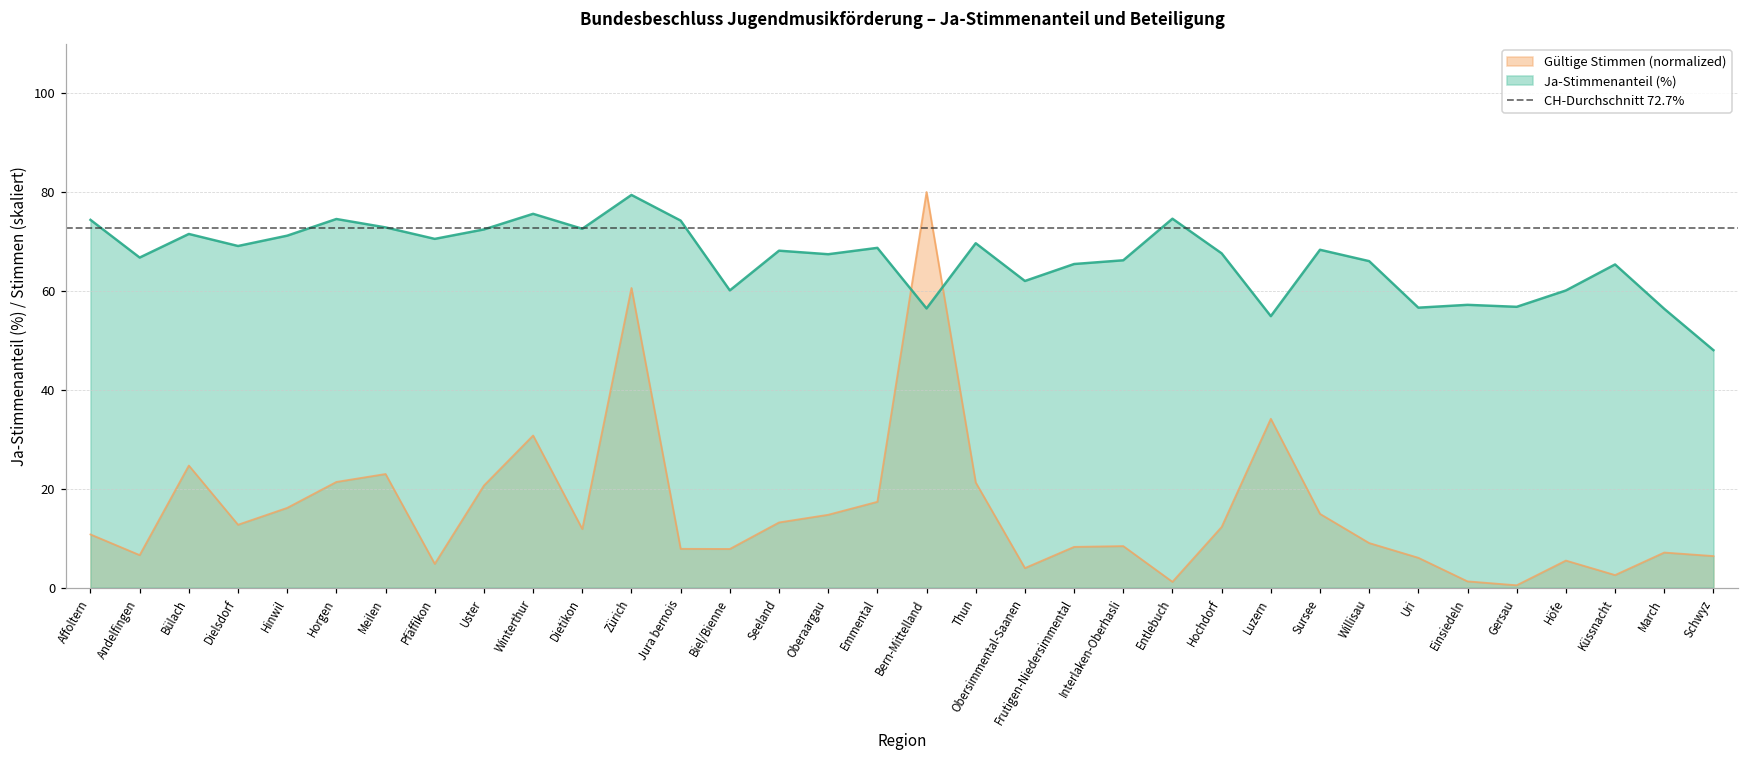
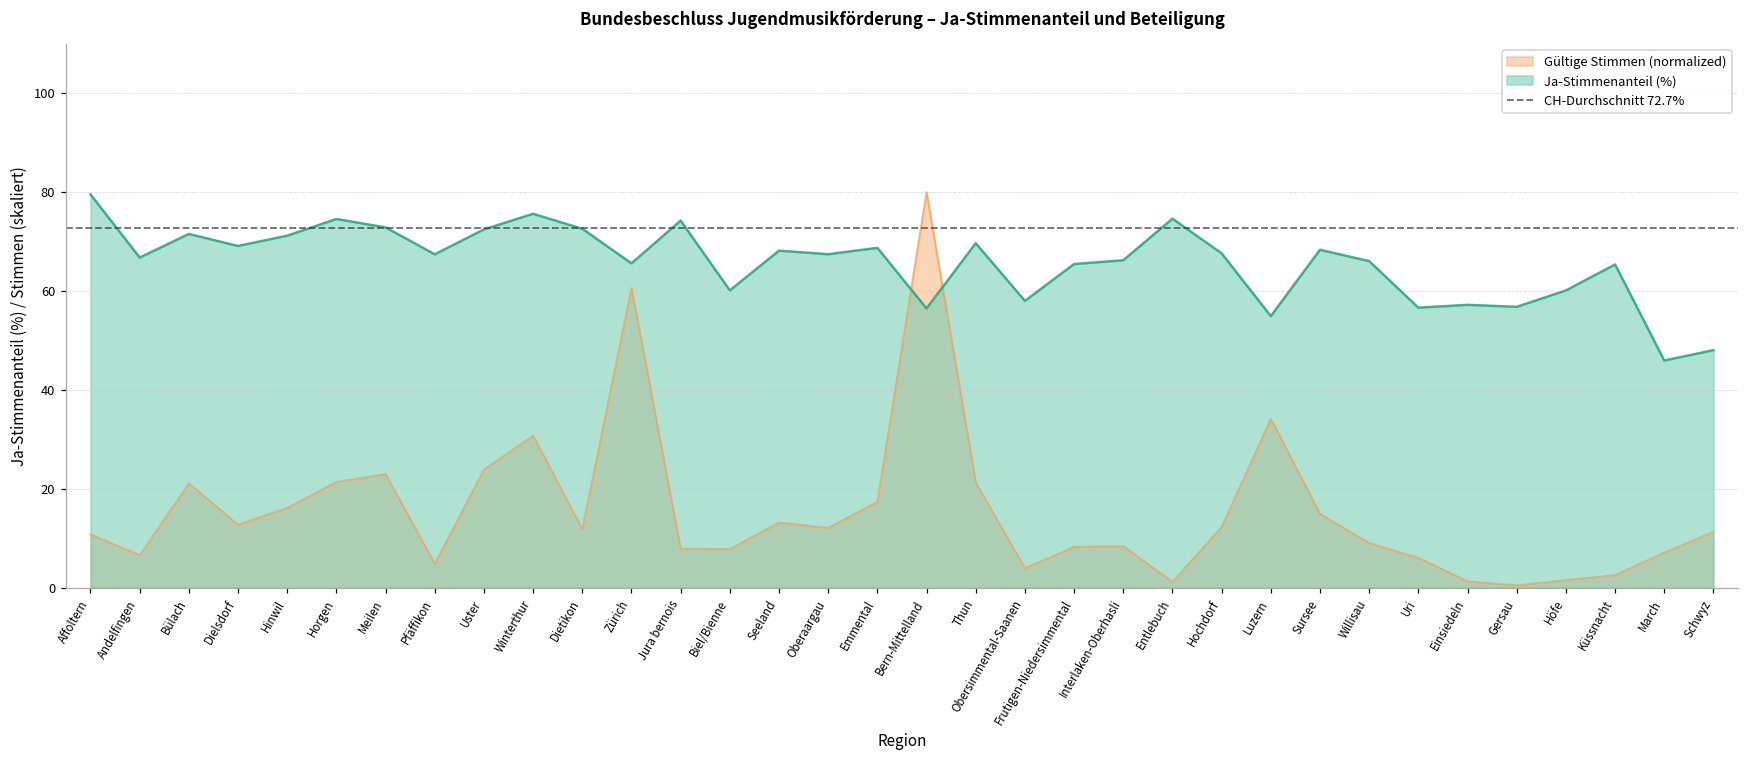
  {
    "Gültige Stimmen (normalized)": {
      "Affoltern": 11,
      "Andelfingen": 7,
-     "Bülach": 25,
+     "Bülach": 21,
      "Dielsdorf": 13,
      "Hinwil": 16,
      "Horgen": 21,
      "Meilen": 23,
      "Pfäffikon": 5,
-     "Uster": 21,
+     "Uster": 24,
      "Winterthur": 31,
      "Dietikon": 12,
      "Zürich": 61,
      "Jura bernois": 8,
      "Biel/Bienne": 8,
      "Seeland": 13,
-     "Oberaargau": 15,
+     "Oberaargau": 12,
      "Emmental": 17,
      "Bern-Mittelland": 80,
      "Thun": 21,
      "Obersimmental-Saanen": 4,
      "Frutigen-Niedersimmental": 8,
      "Interlaken-Oberhasli": 8,
      "Entlebuch": 1,
      "Hochdorf": 12,
      "Luzern": 34,
      "Sursee": 15,
      "Willisau": 9,
      "Uri": 6,
      "Einsiedeln": 1,
      "Gersau": 0,
-     "Höfe": 5,
+     "Höfe": 2,
      "Küssnacht": 3,
      "March": 7,
-     "Schwyz": 6
+     "Schwyz": 11
    },
    "Ja-Stimmenanteil (%)": {
-     "Affoltern": 74,
+     "Affoltern": 80,
      "Andelfingen": 67,
      "Bülach": 72,
      "Dielsdorf": 69,
      "Hinwil": 71,
      "Horgen": 75,
      "Meilen": 73,
-     "Pfäffikon": 71,
+     "Pfäffikon": 67,
      "Uster": 72,
      "Winterthur": 76,
      "Dietikon": 73,
-     "Zürich": 79,
+     "Zürich": 66,
      "Jura bernois": 74,
      "Biel/Bienne": 60,
      "Seeland": 68,
      "Oberaargau": 67,
      "Emmental": 69,
      "Bern-Mittelland": 56,
      "Thun": 70,
-     "Obersimmental-Saanen": 62,
+     "Obersimmental-Saanen": 58,
      "Frutigen-Niedersimmental": 65,
      "Interlaken-Oberhasli": 66,
      "Entlebuch": 75,
      "Hochdorf": 68,
      "Luzern": 55,
      "Sursee": 68,
      "Willisau": 66,
      "Uri": 57,
      "Einsiedeln": 57,
      "Gersau": 57,
      "Höfe": 60,
      "Küssnacht": 65,
-     "March": 56,
+     "March": 46,
      "Schwyz": 48
    }
  }
